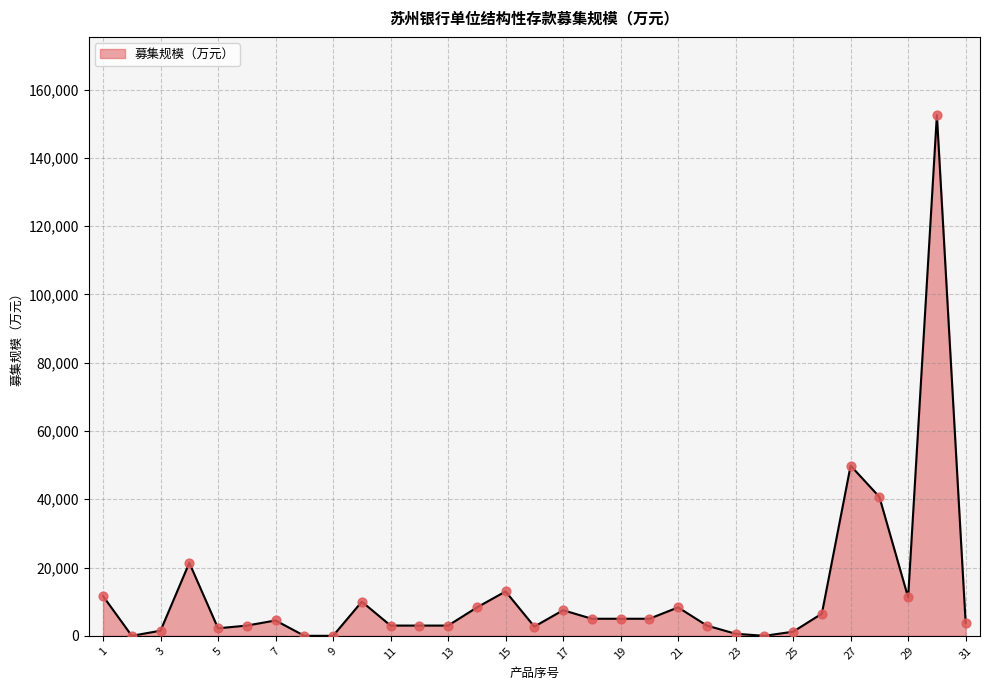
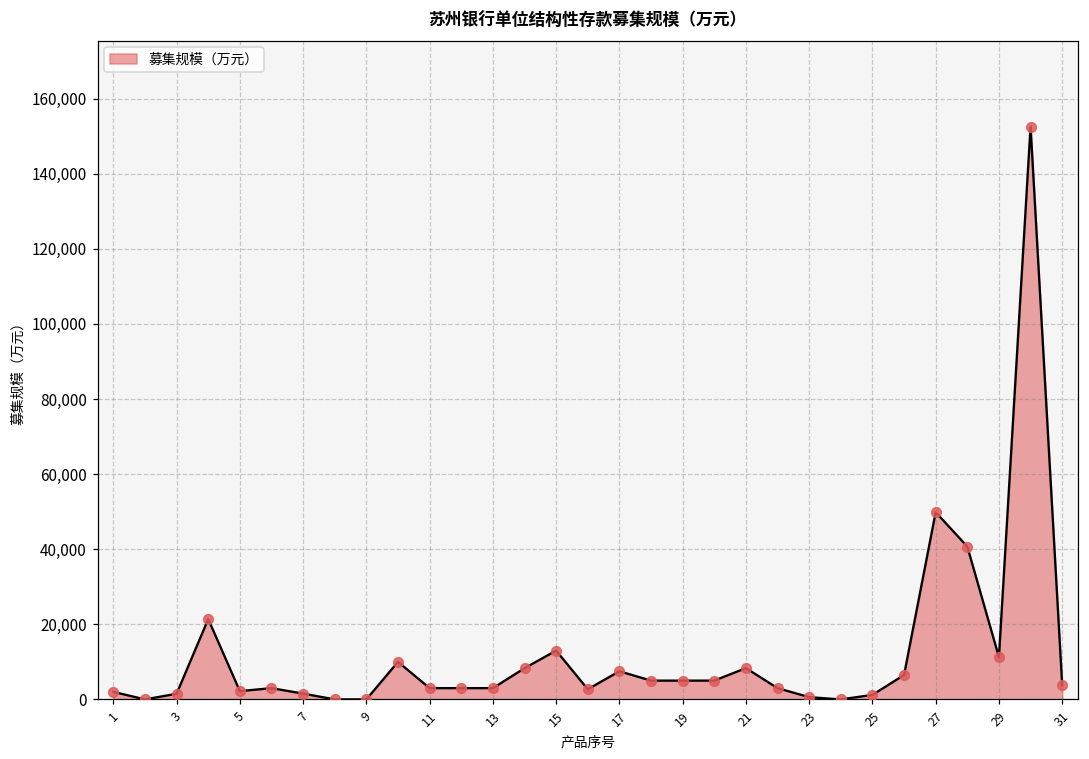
  {
-   "1": "12,000",
+   "1": "2,000",
    "3": "2,000",
    "5": "2,000",
-   "7": "5,000",
+   "7": "2,000",
    "9": "0",
    "11": "3,000",
    "13": "3,000",
    "15": "13,000",
    "17": "8,000",
    "19": "5,000",
    "21": "8,000",
    "23": "1,000",
    "25": "1,000",
    "27": "50,000",
    "29": "11,000",
    "31": "4,000"
  }
